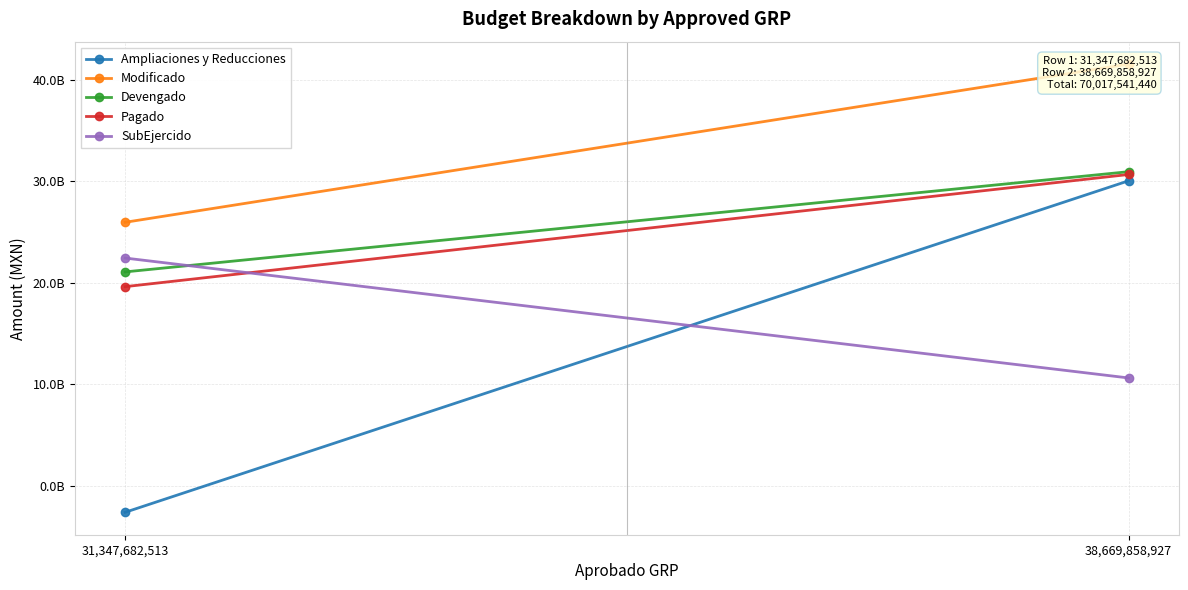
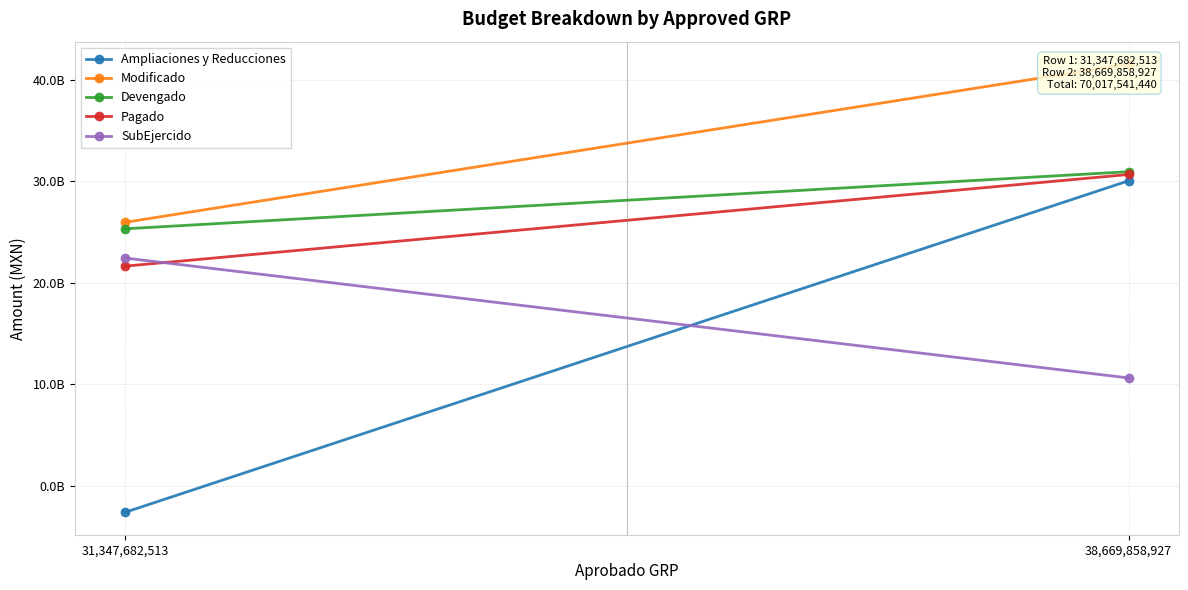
  {
    "Ampliaciones y Reducciones": {
      "31,347,682,513": -2600000000,
      "38,669,858,927": 30100000000
    },
    "Modificado": {
      "31,347,682,513": 26000000000
    },
    "Devengado": {
-     "31,347,682,513": 21100000000,
+     "31,347,682,513": 25300000000,
      "38,669,858,927": 31000000000
    },
    "Pagado": {
-     "31,347,682,513": 19600000000,
+     "31,347,682,513": 21600000000,
      "38,669,858,927": 30700000000
    },
    "SubEjercido": {
      "31,347,682,513": 22400000000,
      "38,669,858,927": 10600000000
    }
  }
